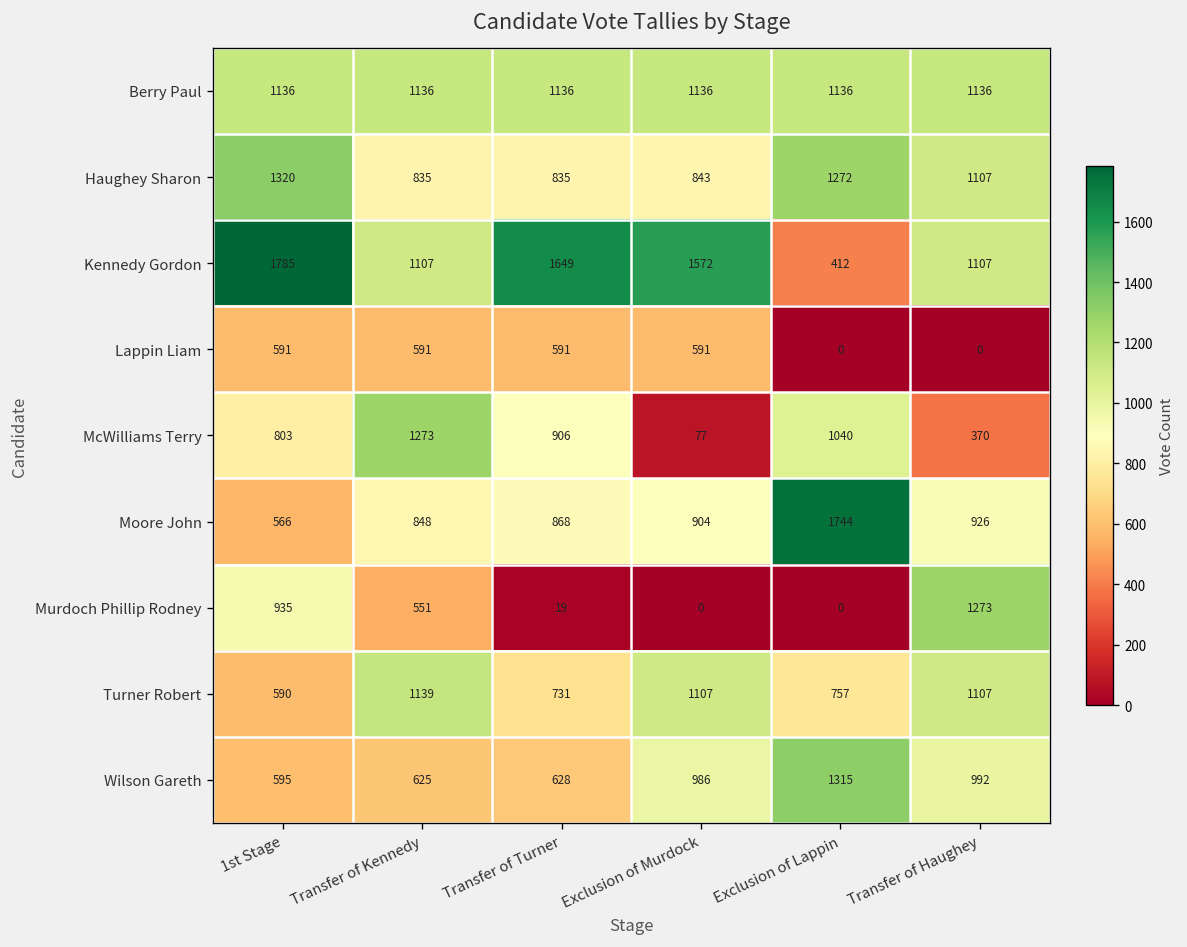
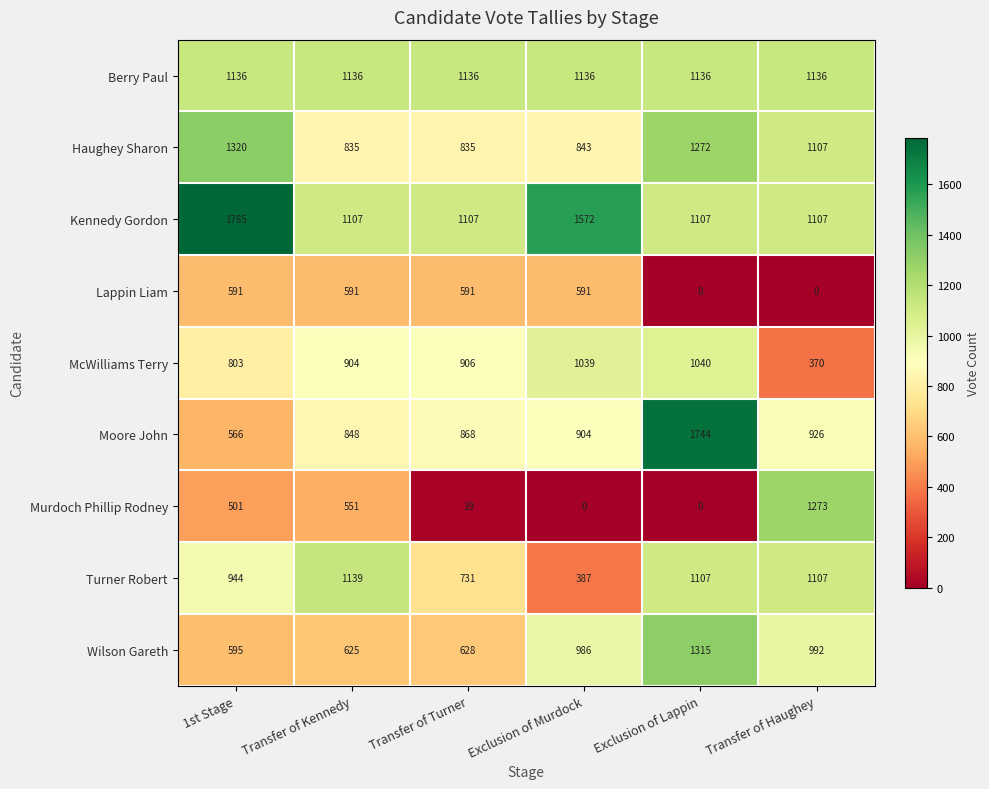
  {
    "Berry Paul": {
      "1st Stage": 1136,
      "Transfer of Kennedy": 1136,
      "Transfer of Turner": 1136,
      "Exclusion of Murdock": 1136,
      "Exclusion of Lappin": 1136,
      "Transfer of Haughey": 1136
    },
    "Haughey Sharon": {
      "1st Stage": 1320,
      "Transfer of Kennedy": 835,
      "Transfer of Turner": 835,
      "Exclusion of Murdock": 843,
      "Exclusion of Lappin": 1272,
      "Transfer of Haughey": 1107
    },
    "Kennedy Gordon": {
      "1st Stage": 1785,
      "Transfer of Kennedy": 1107,
-     "Transfer of Turner": 1649,
+     "Transfer of Turner": 1107,
      "Exclusion of Murdock": 1572,
-     "Exclusion of Lappin": 412,
+     "Exclusion of Lappin": 1107,
      "Transfer of Haughey": 1107
    },
    "Lappin Liam": {
      "1st Stage": 591,
      "Transfer of Kennedy": 591,
      "Transfer of Turner": 591,
      "Exclusion of Murdock": 591,
      "Exclusion of Lappin": 0,
      "Transfer of Haughey": 0
    },
    "McWilliams Terry": {
      "1st Stage": 803,
-     "Transfer of Kennedy": 1273,
+     "Transfer of Kennedy": 904,
      "Transfer of Turner": 906,
-     "Exclusion of Murdock": 77,
+     "Exclusion of Murdock": 1039,
      "Exclusion of Lappin": 1040,
      "Transfer of Haughey": 370
    },
    "Moore John": {
      "1st Stage": 566,
      "Transfer of Kennedy": 848,
      "Transfer of Turner": 868,
      "Exclusion of Murdock": 904,
      "Exclusion of Lappin": 1744,
      "Transfer of Haughey": 926
    },
    "Murdoch Phillip Rodney": {
-     "1st Stage": 935,
+     "1st Stage": 501,
      "Transfer of Kennedy": 551,
      "Transfer of Turner": 19,
      "Exclusion of Murdock": 0,
      "Exclusion of Lappin": 0,
      "Transfer of Haughey": 1273
    },
    "Turner Robert": {
-     "1st Stage": 590,
+     "1st Stage": 944,
      "Transfer of Kennedy": 1139,
      "Transfer of Turner": 731,
-     "Exclusion of Murdock": 1107,
-     "Exclusion of Lappin": 757,
+     "Exclusion of Murdock": 387,
+     "Exclusion of Lappin": 1107,
      "Transfer of Haughey": 1107
    },
    "Wilson Gareth": {
      "1st Stage": 595,
      "Transfer of Kennedy": 625,
      "Transfer of Turner": 628,
      "Exclusion of Murdock": 986,
      "Exclusion of Lappin": 1315,
      "Transfer of Haughey": 992
    }
  }
